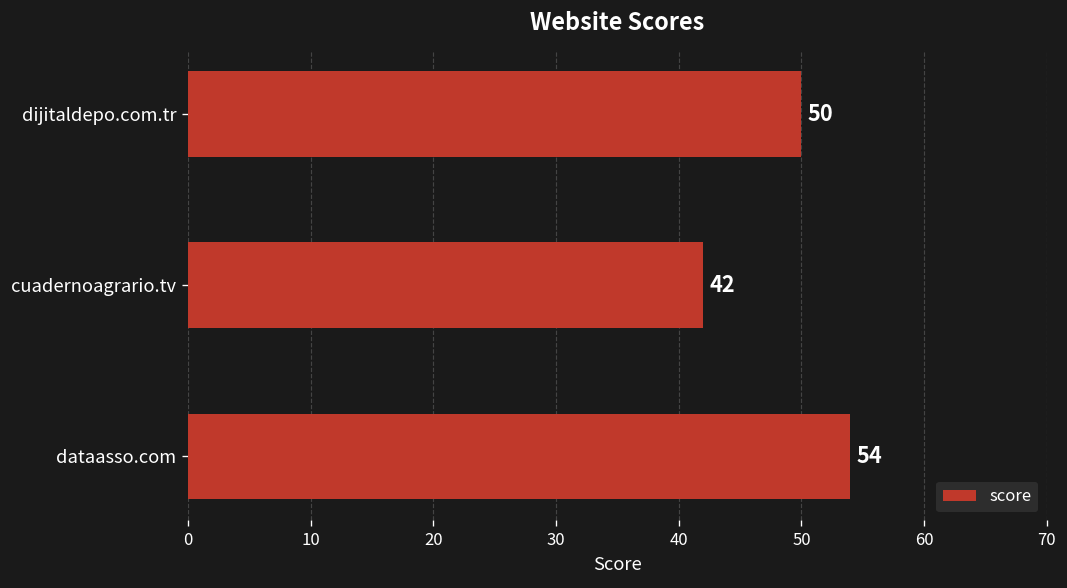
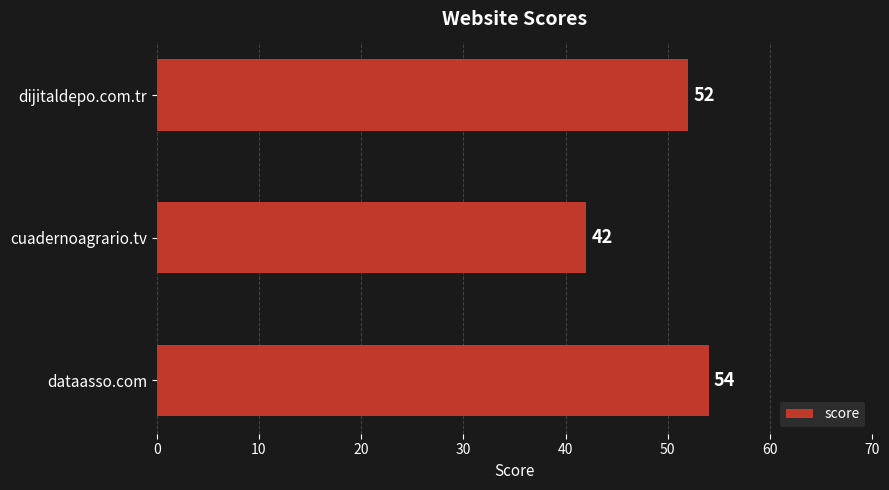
  {
-   "dijitaldepo.com.tr": 50,
+   "dijitaldepo.com.tr": 52,
    "cuadernoagrario.tv": 42,
    "dataasso.com": 54
  }
